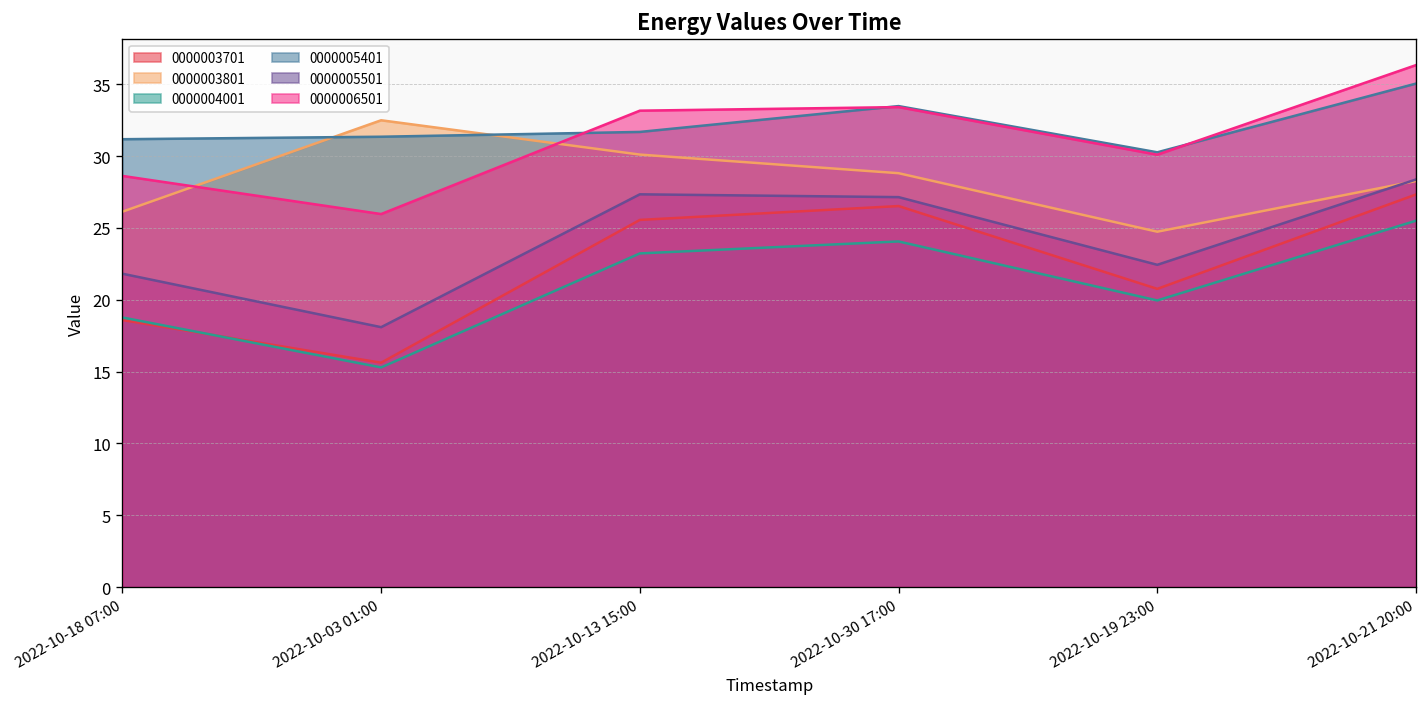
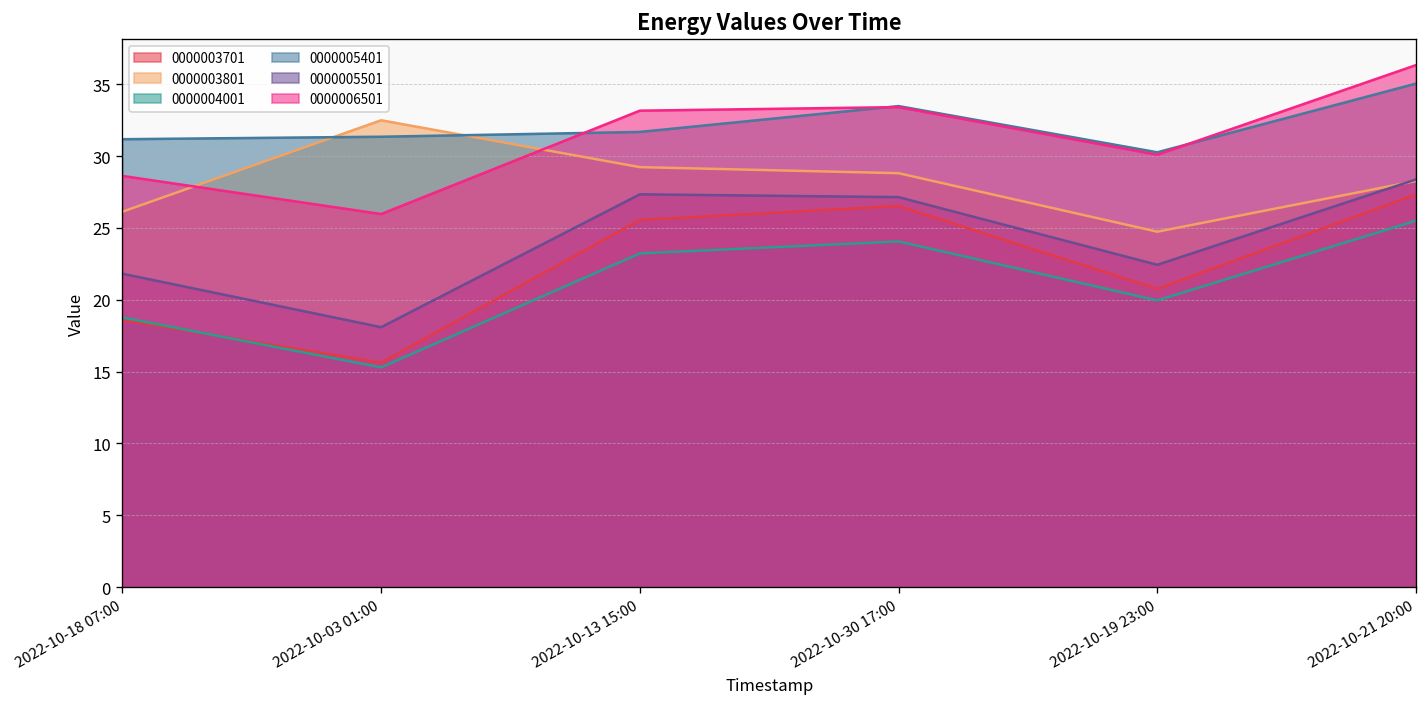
  {
    "0000003801": {
      "2022-10-18 07:00": 26.1,
      "2022-10-03 01:00": 32.5,
-     "2022-10-13 15:00": 30.1,
+     "2022-10-13 15:00": 29.2,
      "2022-10-30 17:00": 28.8,
      "2022-10-19 23:00": 24.7
    }
  }
